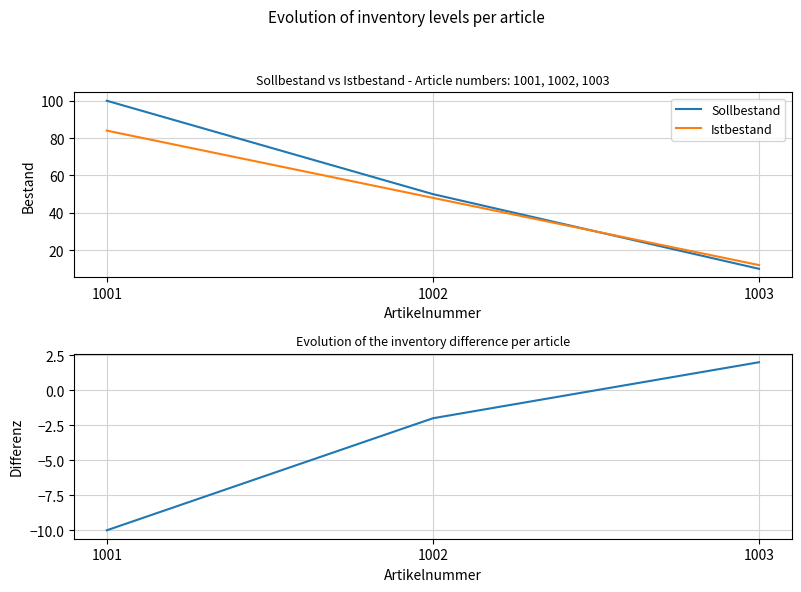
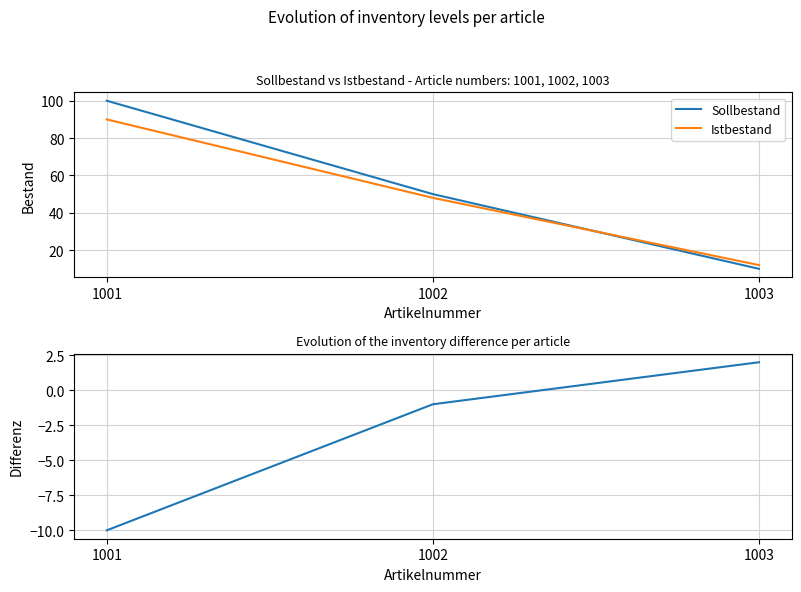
  {
    "Sollbestand vs Istbestand - Article numbers: 1001, 1002, 1003": {
      "Sollbestand": {
        "1001": 100,
        "1002": 50,
        "1003": 10
      },
      "Istbestand": {
-       "1001": 84,
+       "1001": 90,
        "1002": 48,
        "1003": 12
      }
    },
    "Evolution of the inventory difference per article": {
      "1001": -10,
-     "1002": -2,
+     "1002": -1,
      "1003": 2
    }
  }
